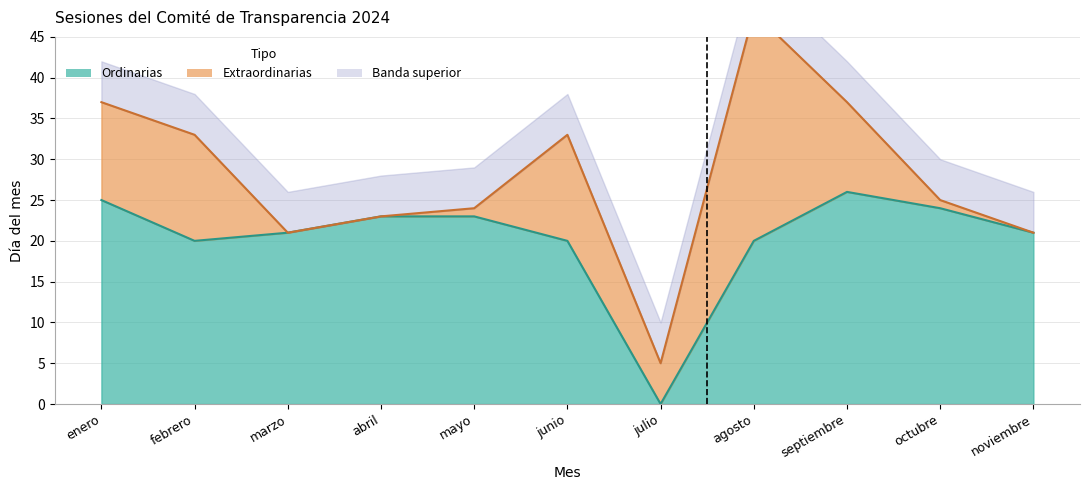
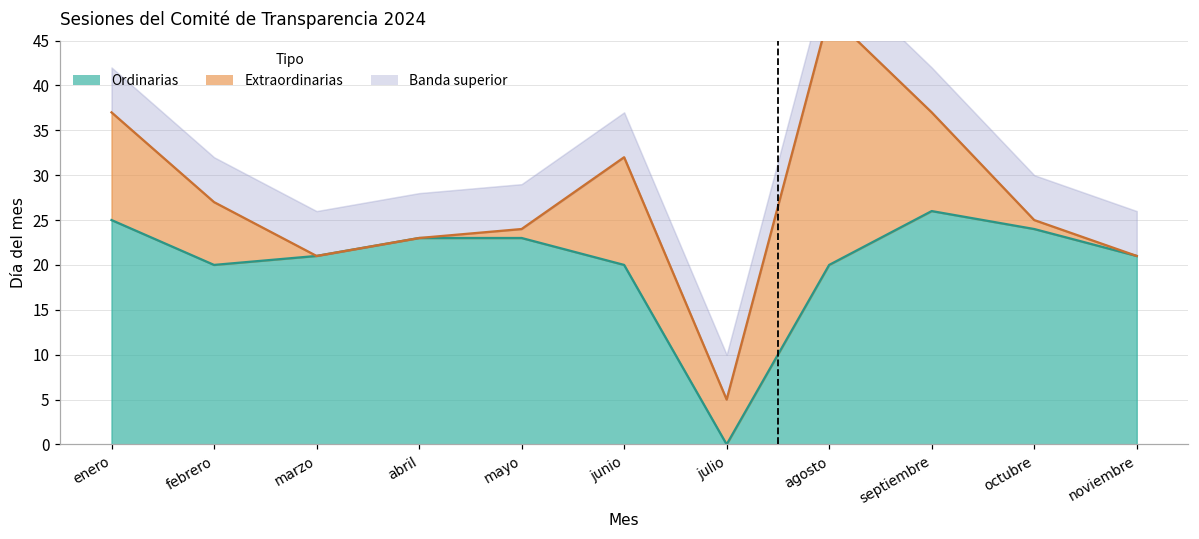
  {
    "Ordinarias": {
      "enero": 25,
      "febrero": 20,
      "mayo": 23,
      "junio": 20,
      "julio": 0,
      "agosto": 20,
      "septiembre": 26,
      "octubre": 24
    },
    "Extraordinarias": {
      "enero": 12,
-     "febrero": 13,
+     "febrero": 7,
      "mayo": 1,
-     "junio": 13,
+     "junio": 12,
      "julio": 5,
      "septiembre": 11,
      "octubre": 1
    },
    "Banda superior": {
      "enero": 5,
      "febrero": 5,
      "marzo": 5,
      "abril": 5,
      "mayo": 5,
      "junio": 5,
      "julio": 5,
      "septiembre": 5,
      "octubre": 5,
      "noviembre": 5
    }
  }
